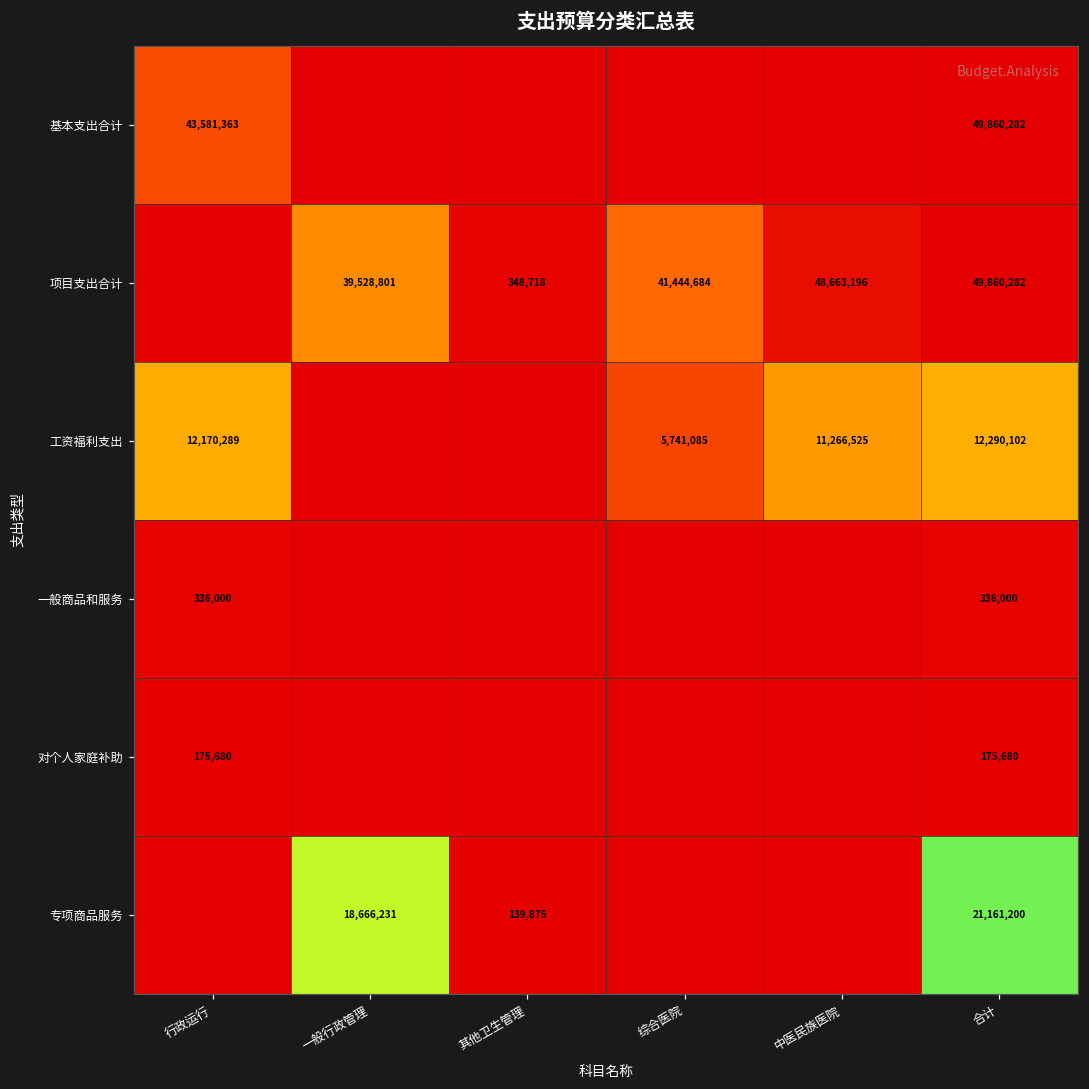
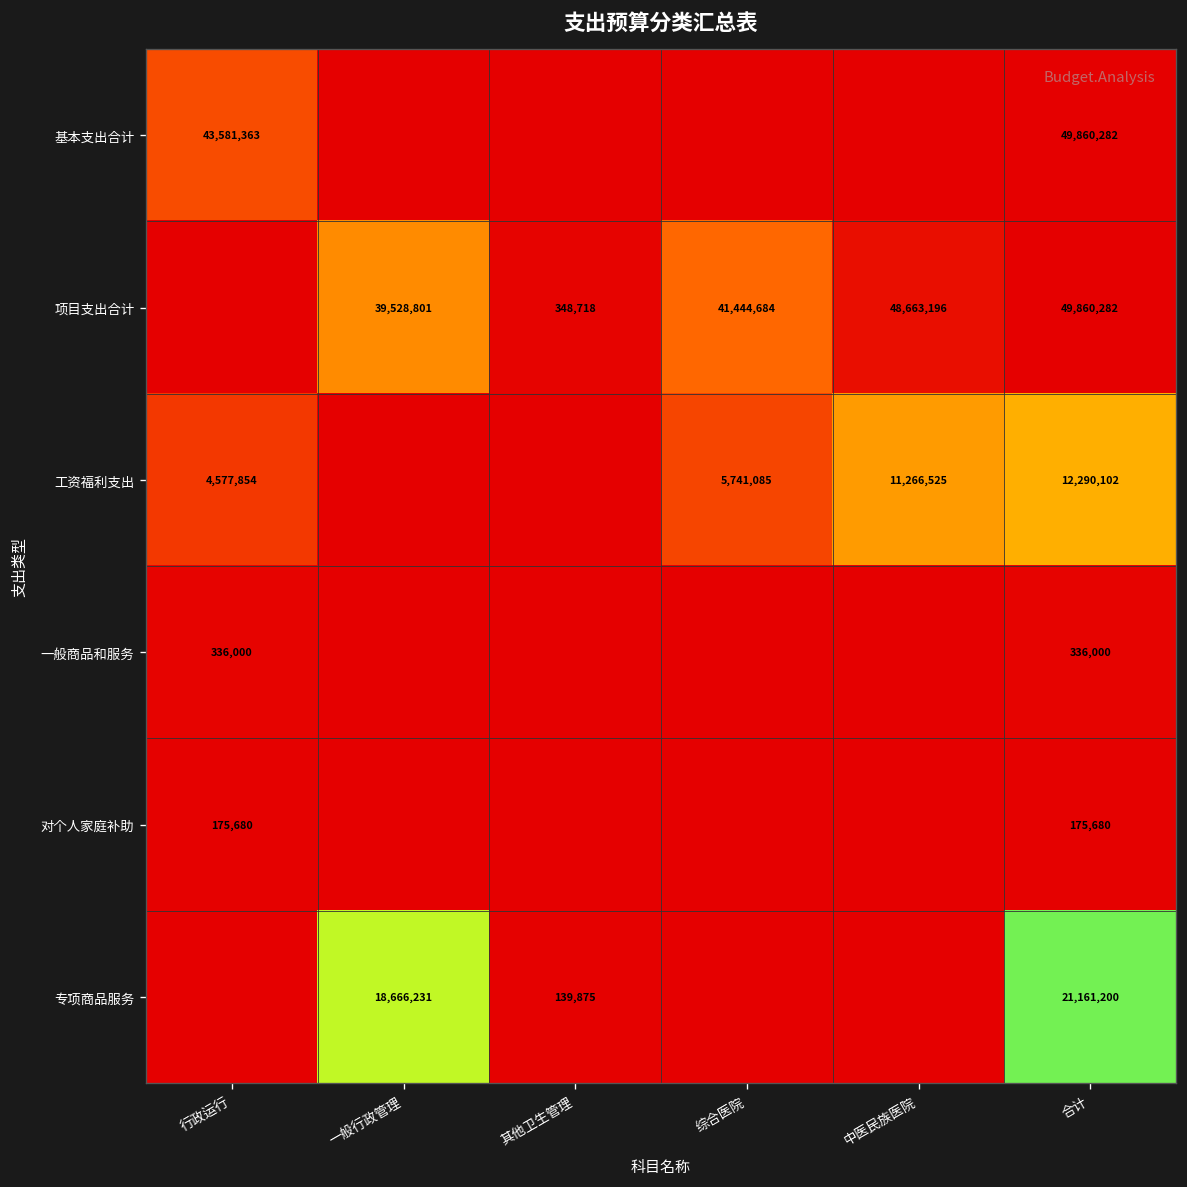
  {
    "基本支出合计": {
      "行政运行": "43,581,363"
    },
    "项目支出合计": {
      "一般行政管理": "39,528,801",
      "其他卫生管理": "348,718",
      "综合医院": "41,444,684",
      "中医民族医院": "48,663,196",
      "合计": "49,860,282"
    },
    "工资福利支出": {
-     "行政运行": "12,170,289",
+     "行政运行": "4,577,854",
      "综合医院": "5,741,085",
      "中医民族医院": "11,266,525",
      "合计": "12,290,102"
    },
    "一般商品和服务": {
      "行政运行": "336,000",
      "合计": "336,000"
    },
    "对个人家庭补助": {
      "行政运行": "175,680",
      "合计": "175,680"
    },
    "专项商品服务": {
      "一般行政管理": "18,666,231",
      "其他卫生管理": "139,875",
      "合计": "21,161,200"
    }
  }
